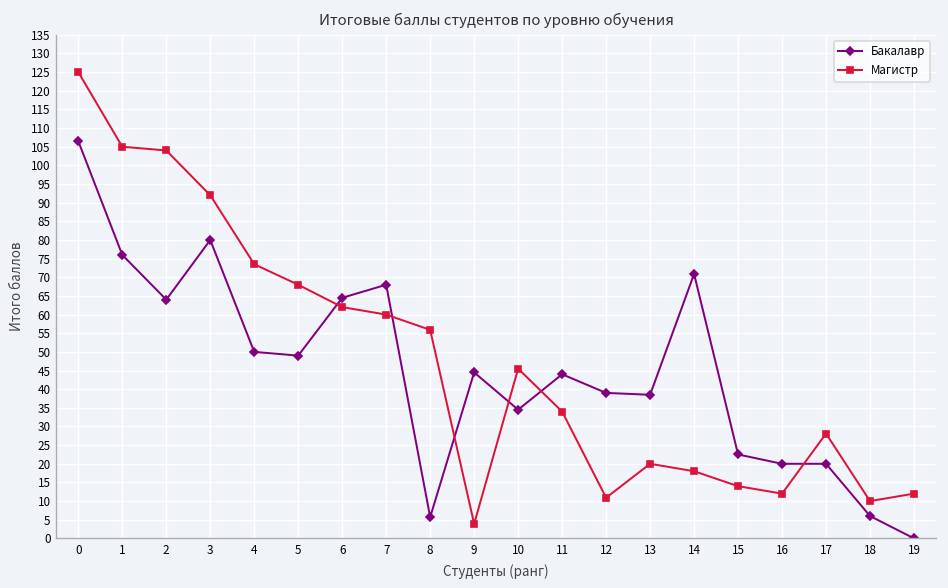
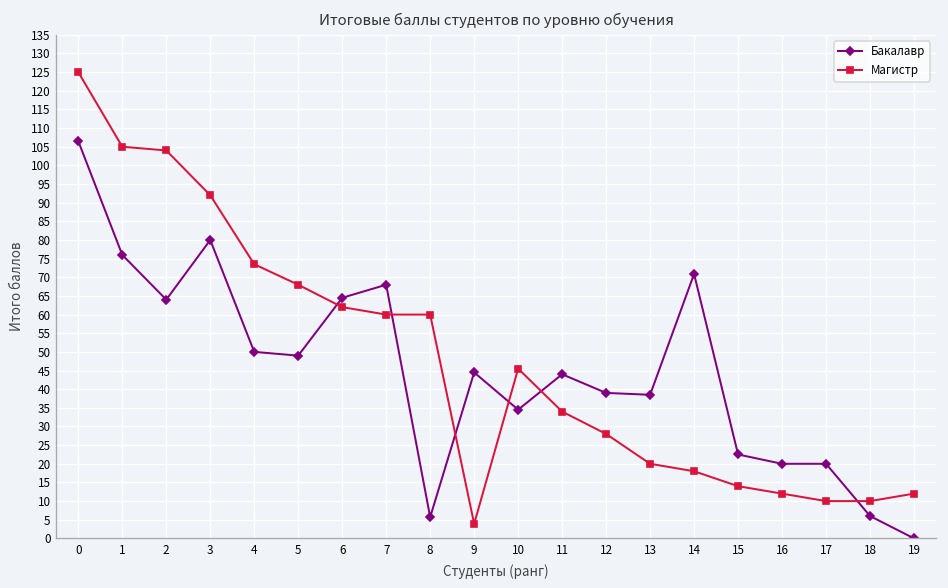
  {
    "Бакалавр": {
      "0": 107,
      "1": 76,
      "2": 64,
      "3": 80,
      "4": 50,
      "5": 49,
      "6": 65,
      "7": 68,
      "8": 6,
      "9": 45,
      "10": 35,
      "11": 44,
      "12": 39,
      "13": 39,
      "14": 71,
      "15": 23,
      "16": 20,
      "17": 20,
      "18": 6,
      "19": 0
    },
    "Магистр": {
      "0": 125,
      "1": 105,
      "2": 104,
      "3": 92,
      "4": 74,
      "5": 68,
      "6": 62,
      "7": 60,
-     "8": 56,
+     "8": 60,
      "9": 4,
      "10": 46,
      "11": 34,
-     "12": 11,
+     "12": 28,
      "13": 20,
      "14": 18,
      "15": 14,
      "16": 12,
-     "17": 28,
+     "17": 10,
      "18": 10,
      "19": 12
    }
  }
